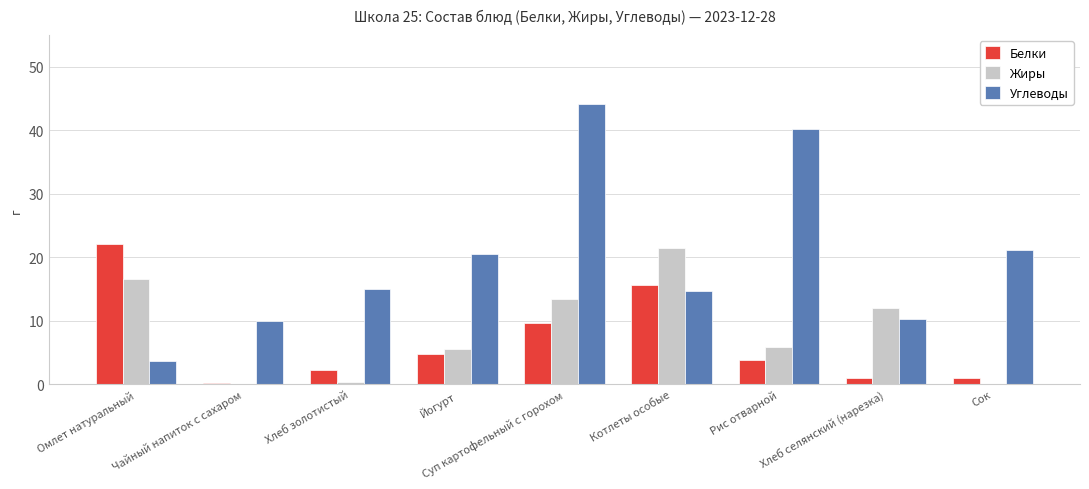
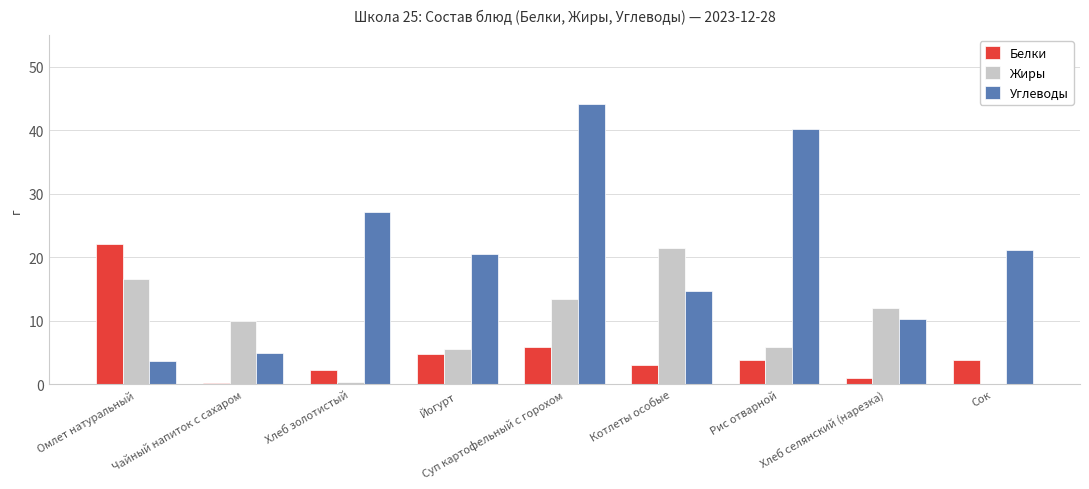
  {
    "Белки": {
      "Омлет натуральный": 22,
      "Хлеб золотистый": 2,
      "Йогурт": 5,
-     "Суп картофельный с горохом": 10,
-     "Котлеты особые": 16,
+     "Суп картофельный с горохом": 6,
+     "Котлеты особые": 3,
      "Рис отварной": 4,
      "Хлеб селянский (нарезка)": 1,
-     "Сок": 1
+     "Сок": 4
    },
    "Жиры": {
      "Омлет натуральный": 17,
-     "Чайный напиток с сахаром": 0,
+     "Чайный напиток с сахаром": 10,
      "Йогурт": 6,
      "Суп картофельный с горохом": 13,
      "Котлеты особые": 21,
      "Рис отварной": 6,
      "Хлеб селянский (нарезка)": 12,
      "Сок": 0
    },
    "Углеводы": {
      "Омлет натуральный": 4,
-     "Чайный напиток с сахаром": 10,
-     "Хлеб золотистый": 15,
+     "Чайный напиток с сахаром": 5,
+     "Хлеб золотистый": 27,
      "Йогурт": 21,
      "Суп картофельный с горохом": 44,
      "Котлеты особые": 15,
      "Рис отварной": 40,
      "Хлеб селянский (нарезка)": 10,
      "Сок": 21
    }
  }
